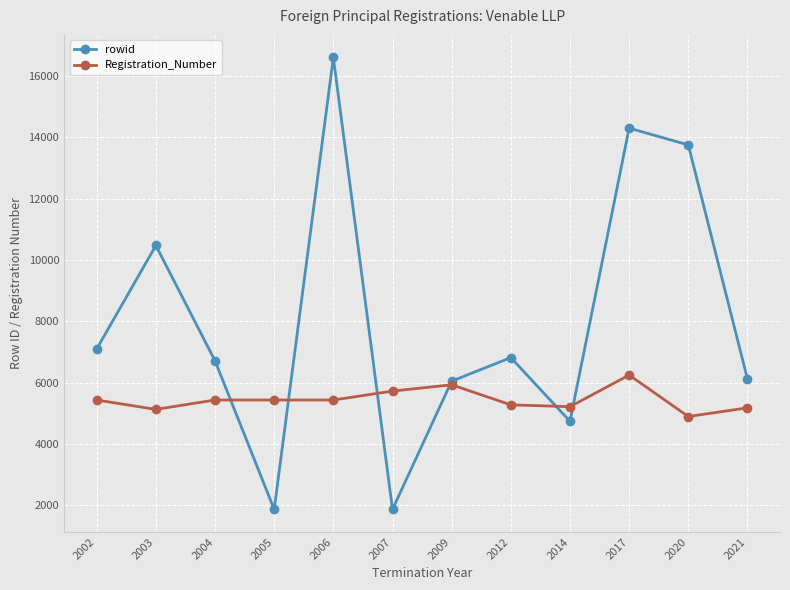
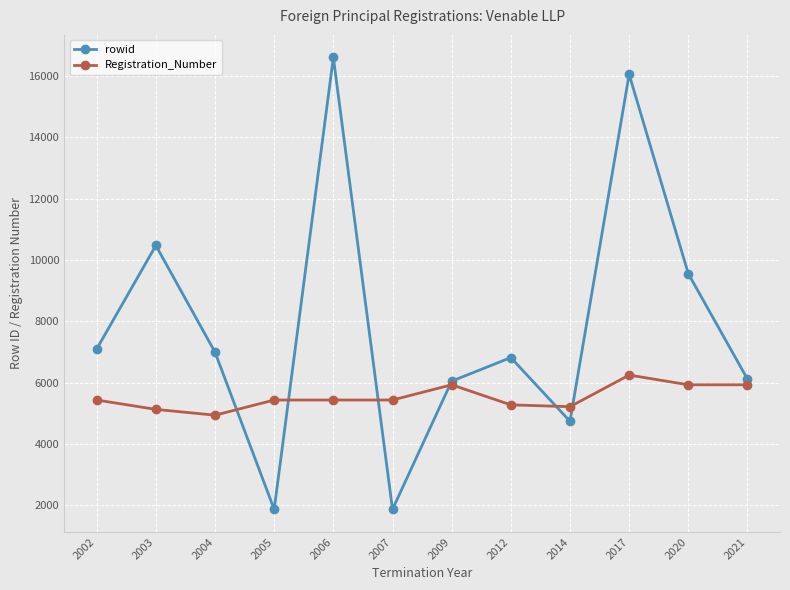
  {
    "rowid": {
      "2002": 7100,
      "2003": 10500,
-     "2004": 6700,
+     "2004": 7000,
      "2005": 1900,
      "2006": 16600,
      "2007": 1900,
      "2009": 6000,
      "2012": 6800,
      "2014": 4700,
-     "2017": 14300,
-     "2020": 13700,
+     "2017": 16000,
+     "2020": 9600,
      "2021": 6100
    },
    "Registration_Number": {
      "2002": 5400,
      "2003": 5100,
-     "2004": 5400,
+     "2004": 4900,
      "2005": 5400,
      "2006": 5400,
-     "2007": 5700,
+     "2007": 5400,
      "2009": 5900,
      "2012": 5300,
      "2014": 5200,
      "2017": 6200,
-     "2020": 4900,
-     "2021": 5200
+     "2020": 5900,
+     "2021": 5900
    }
  }
